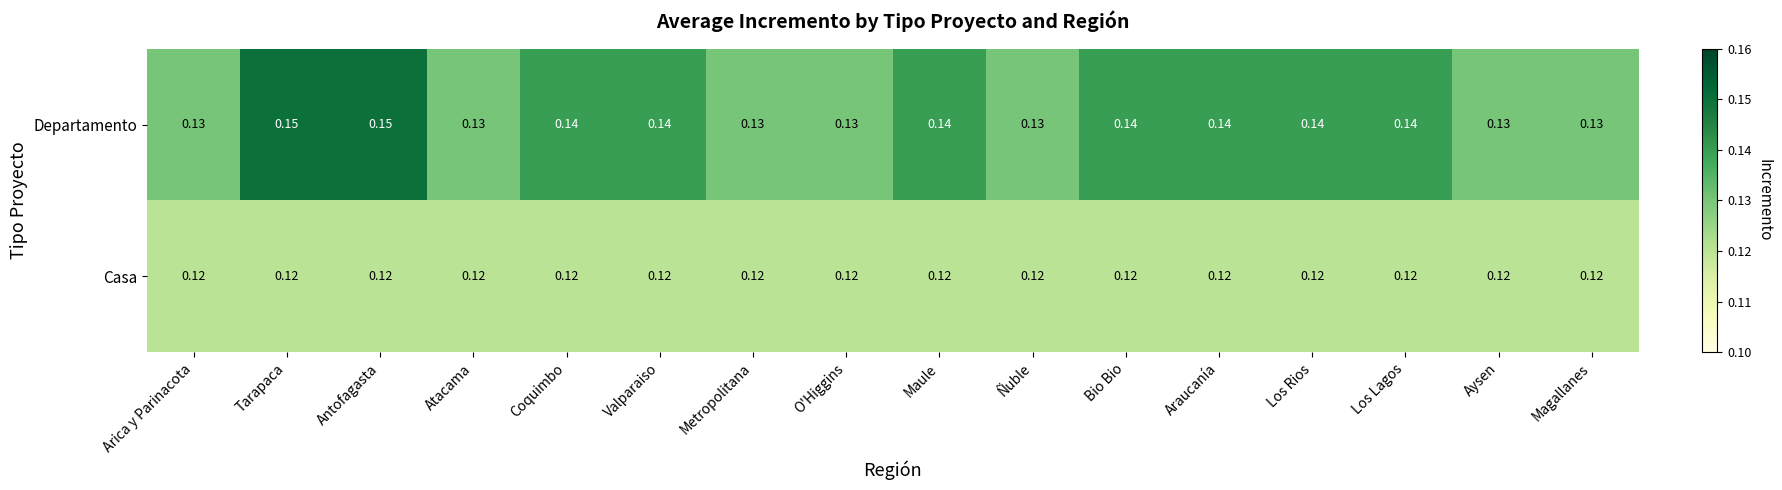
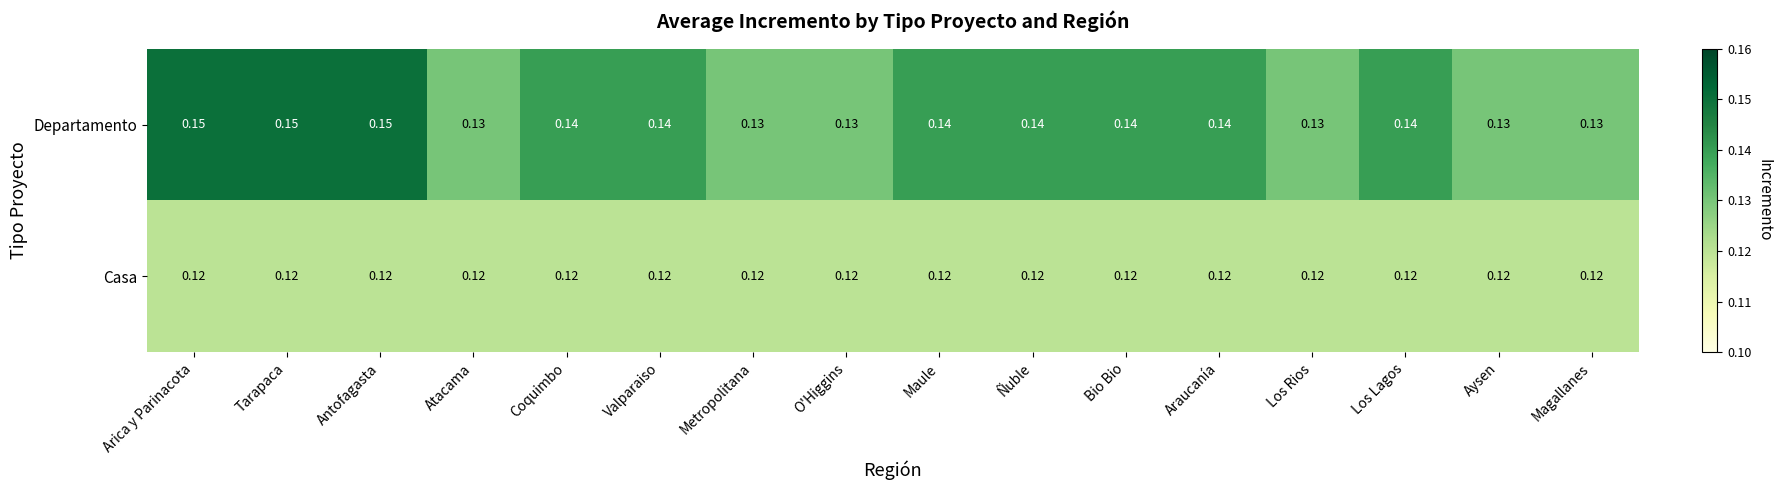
  {
    "Departamento": {
-     "Arica y Parinacota": 0.13,
+     "Arica y Parinacota": 0.15,
      "Tarapaca": 0.15,
      "Antofagasta": 0.15,
      "Atacama": 0.13,
      "Coquimbo": 0.14,
      "Valparaiso": 0.14,
      "Metropolitana": 0.13,
      "O'Higgins": 0.13,
      "Maule": 0.14,
-     "Ñuble": 0.13,
+     "Ñuble": 0.14,
      "Bio Bio": 0.14,
      "Araucanía": 0.14,
-     "Los Rios": 0.14,
+     "Los Rios": 0.13,
      "Los Lagos": 0.14,
      "Aysen": 0.13,
      "Magallanes": 0.13
    },
    "Casa": {
      "Arica y Parinacota": 0.12,
      "Tarapaca": 0.12,
      "Antofagasta": 0.12,
      "Atacama": 0.12,
      "Coquimbo": 0.12,
      "Valparaiso": 0.12,
      "Metropolitana": 0.12,
      "O'Higgins": 0.12,
      "Maule": 0.12,
      "Ñuble": 0.12,
      "Bio Bio": 0.12,
      "Araucanía": 0.12,
      "Los Rios": 0.12,
      "Los Lagos": 0.12,
      "Aysen": 0.12,
      "Magallanes": 0.12
    }
  }
